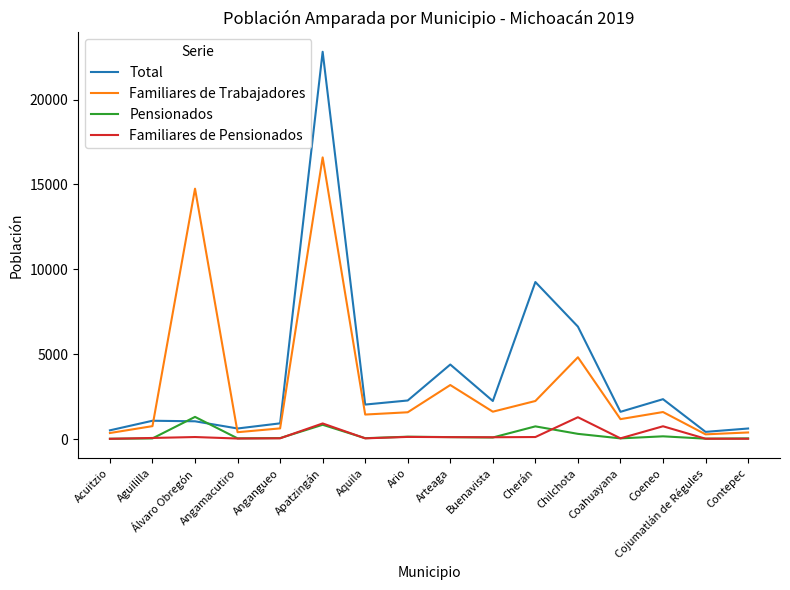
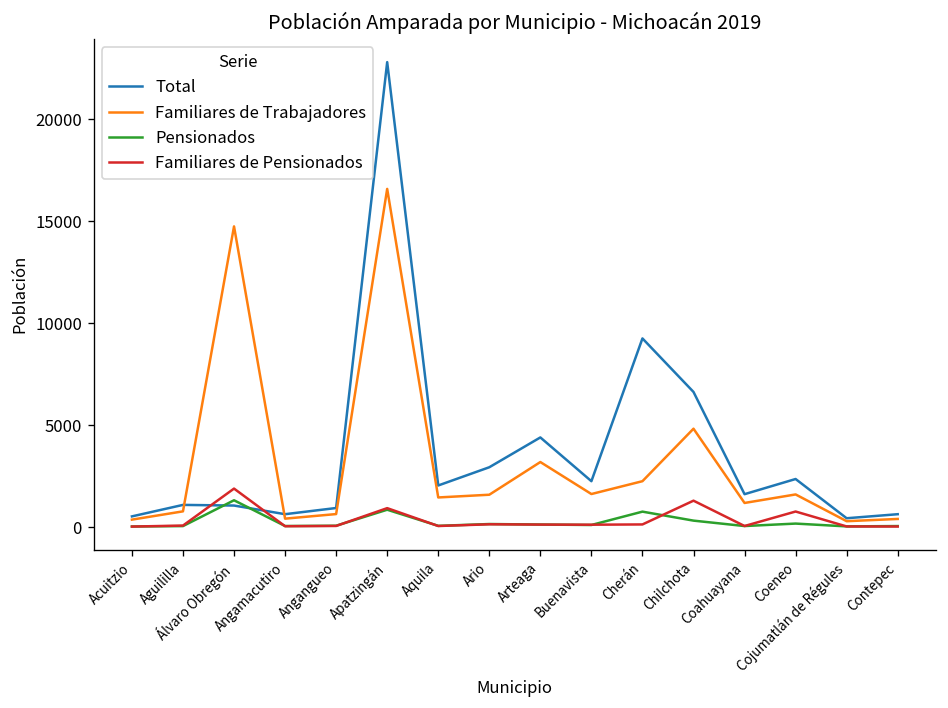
  {
    "Total": {
      "Acuitzio": 500,
      "Aguililla": 1100,
      "Álvaro Obregón": 1100,
      "Angamacutiro": 600,
      "Angangueo": 900,
      "Apatzingán": 22800,
      "Aquila": 2000,
-     "Ario": 2300,
+     "Ario": 2900,
      "Arteaga": 4400,
      "Buenavista": 2300,
      "Cherán": 9300,
      "Chilchota": 6600,
      "Coahuayana": 1600,
      "Coeneo": 2400,
      "Contepec": 600
    },
    "Familiares de Trabajadores": {
      "Acuitzio": 400,
      "Aguililla": 800,
      "Álvaro Obregón": 14800,
      "Angamacutiro": 400,
      "Angangueo": 600,
      "Apatzingán": 16600,
      "Aquila": 1500,
      "Ario": 1600,
      "Arteaga": 3200,
      "Buenavista": 1600,
      "Cherán": 2300,
      "Chilchota": 4800,
      "Coahuayana": 1200,
      "Coeneo": 1600,
      "Contepec": 400
    },
    "Pensionados": {
      "Álvaro Obregón": 1300,
      "Cherán": 800,
      "Chilchota": 300,
      "Coeneo": 200
    },
    "Familiares de Pensionados": {
-     "Álvaro Obregón": 100,
+     "Álvaro Obregón": 1900,
      "Cherán": 100,
      "Chilchota": 1300,
      "Coeneo": 800
    }
  }
